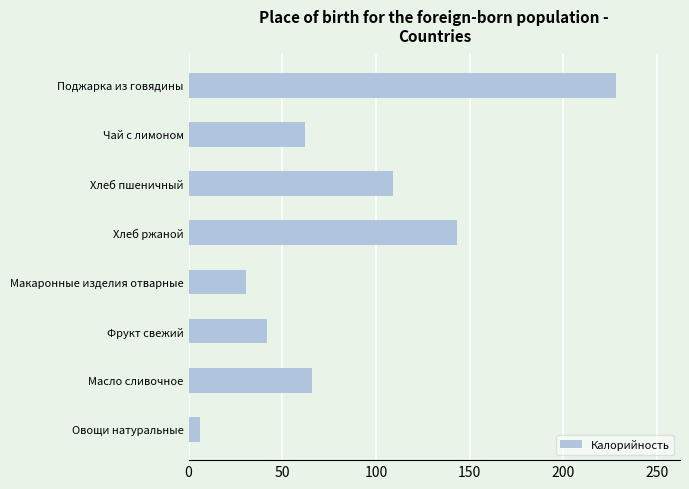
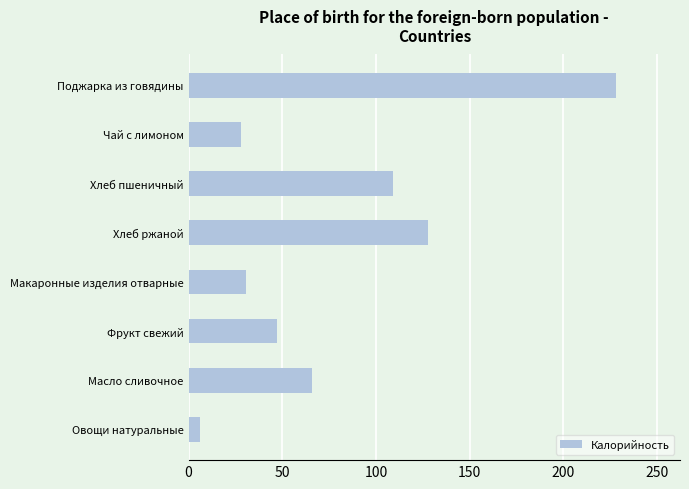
  {
    "Поджарка из говядины": 228,
-   "Чай с лимоном": 62,
+   "Чай с лимоном": 28,
    "Хлеб пшеничный": 109,
-   "Хлеб ржаной": 143,
+   "Хлеб ржаной": 128,
    "Макаронные изделия отварные": 31,
-   "Фрукт свежий": 42,
+   "Фрукт свежий": 47,
    "Масло сливочное": 66,
    "Овощи натуральные": 6
  }
